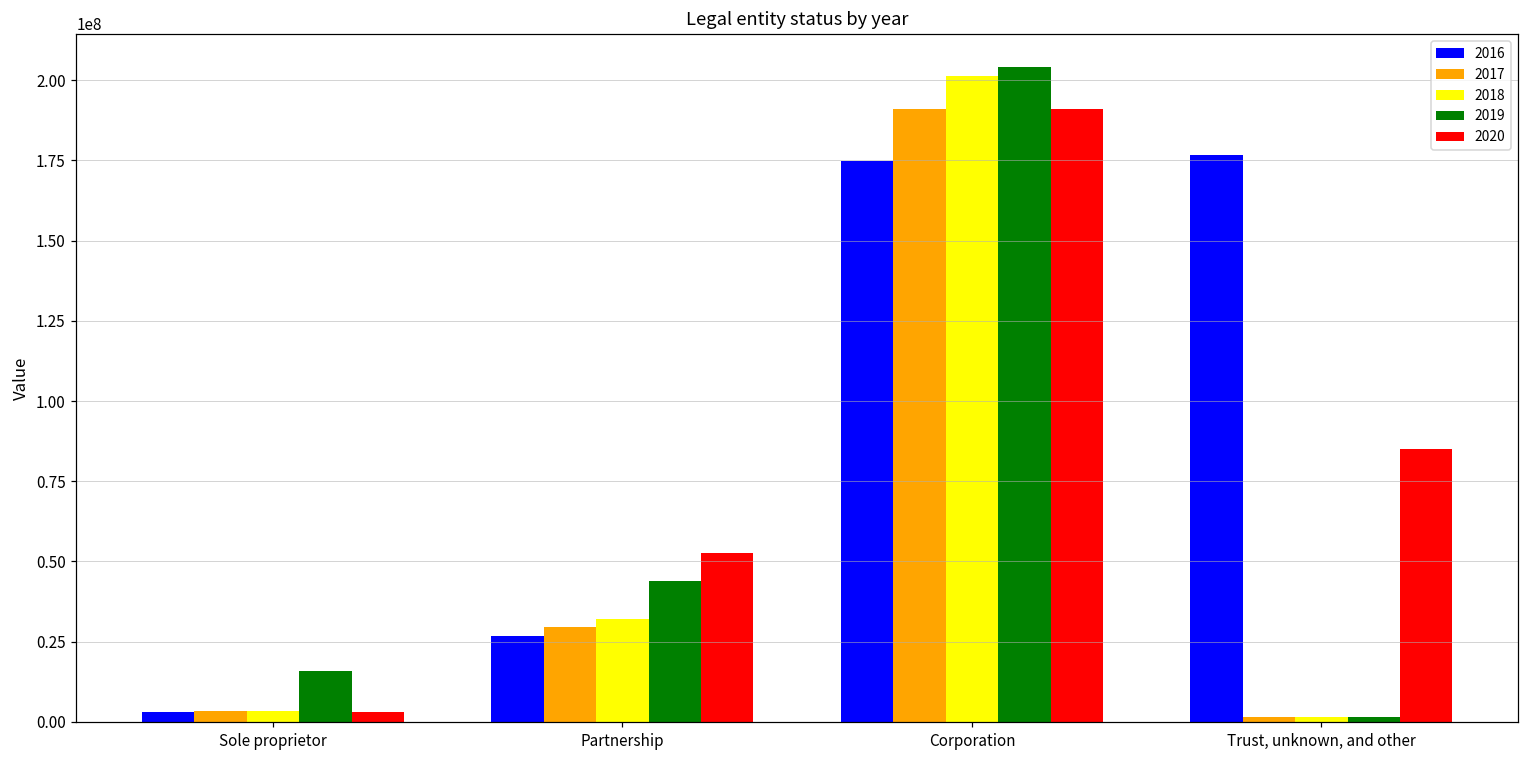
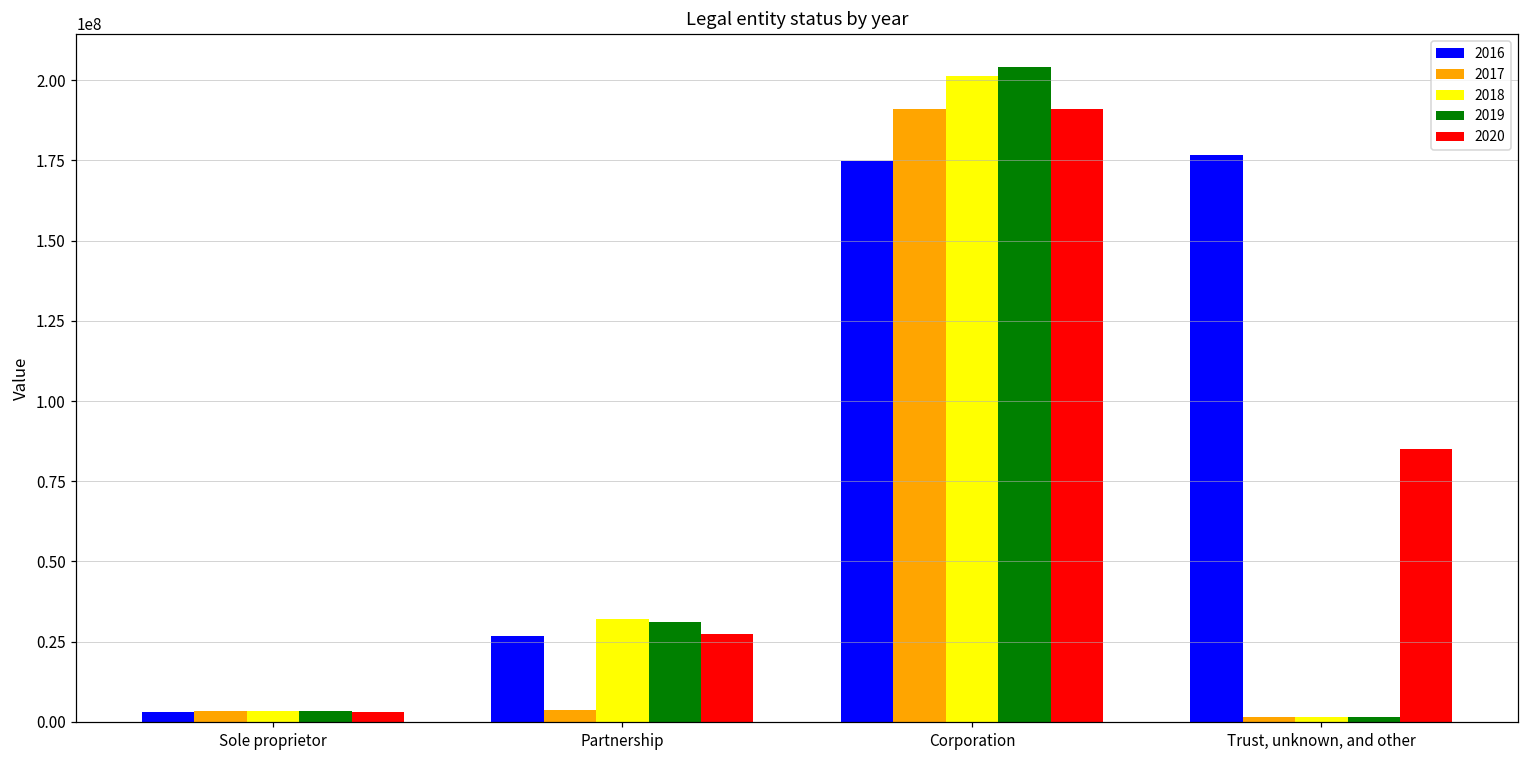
  {
    "2016": {
      "Sole proprietor": 3000000,
      "Partnership": 27000000,
      "Corporation": 175000000,
      "Trust, unknown, and other": 177000000
    },
    "2017": {
      "Sole proprietor": 3000000,
-     "Partnership": 30000000,
+     "Partnership": 4000000,
      "Corporation": 191000000,
      "Trust, unknown, and other": 2000000
    },
    "2018": {
      "Sole proprietor": 3000000,
      "Partnership": 32000000,
      "Corporation": 201000000,
      "Trust, unknown, and other": 2000000
    },
    "2019": {
-     "Sole proprietor": 16000000,
-     "Partnership": 44000000,
+     "Sole proprietor": 3000000,
+     "Partnership": 31000000,
      "Corporation": 204000000,
      "Trust, unknown, and other": 1000000
    },
    "2020": {
      "Sole proprietor": 3000000,
-     "Partnership": 53000000,
+     "Partnership": 27000000,
      "Corporation": 191000000,
      "Trust, unknown, and other": 85000000
    }
  }
